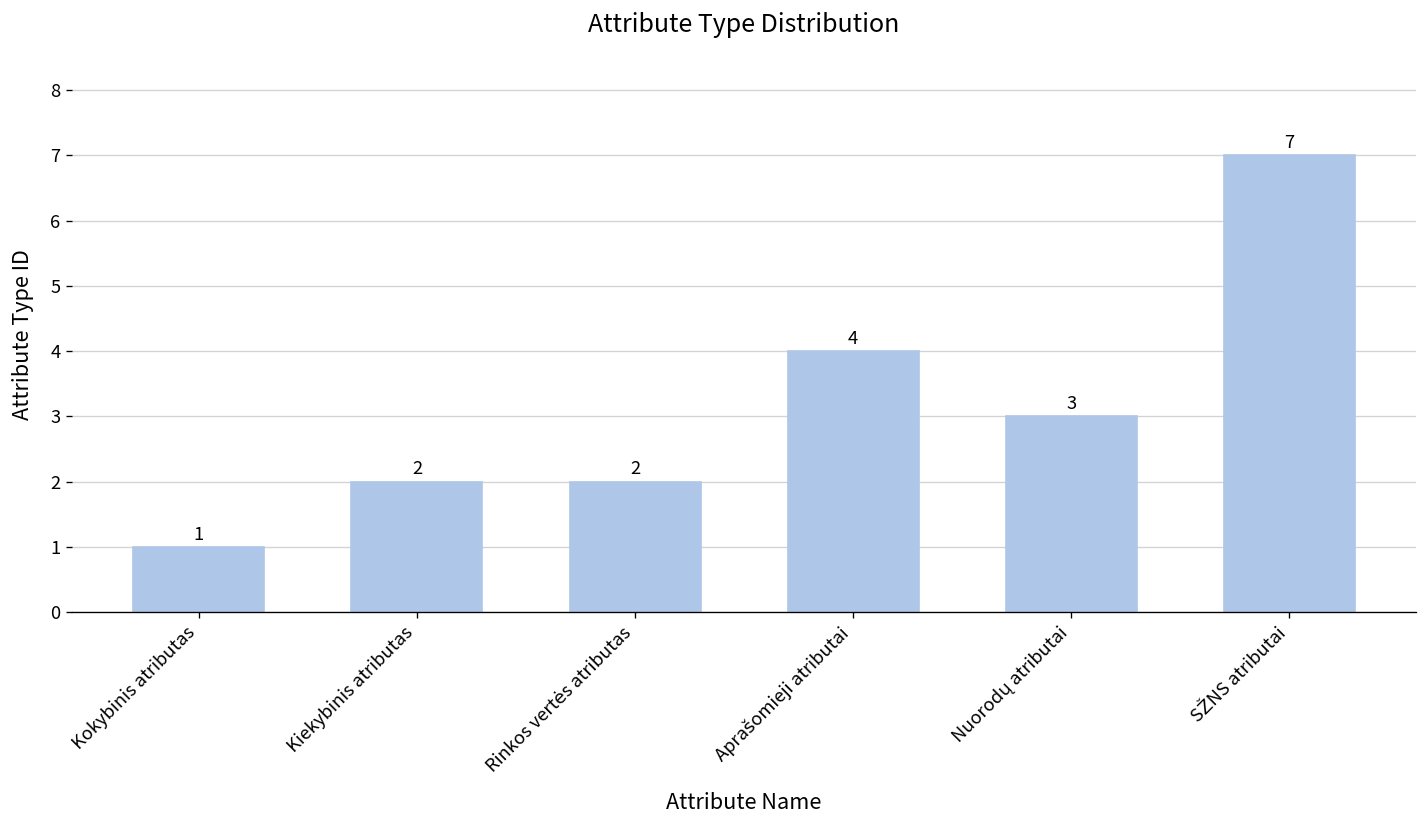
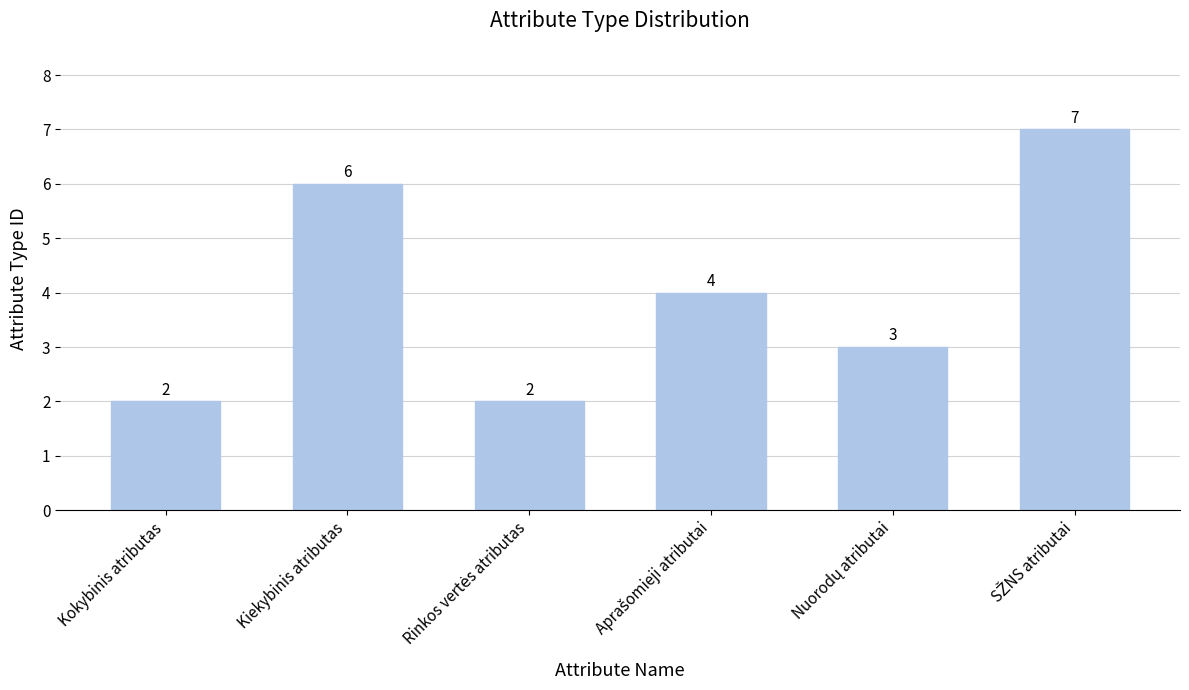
  {
-   "Kokybinis atributas": 1,
-   "Kiekybinis atributas": 2,
+   "Kokybinis atributas": 2,
+   "Kiekybinis atributas": 6,
    "Rinkos vertės atributas": 2,
    "Aprašomieji atributai": 4,
    "Nuorodų atributai": 3,
    "SŽNS atributai": 7
  }
